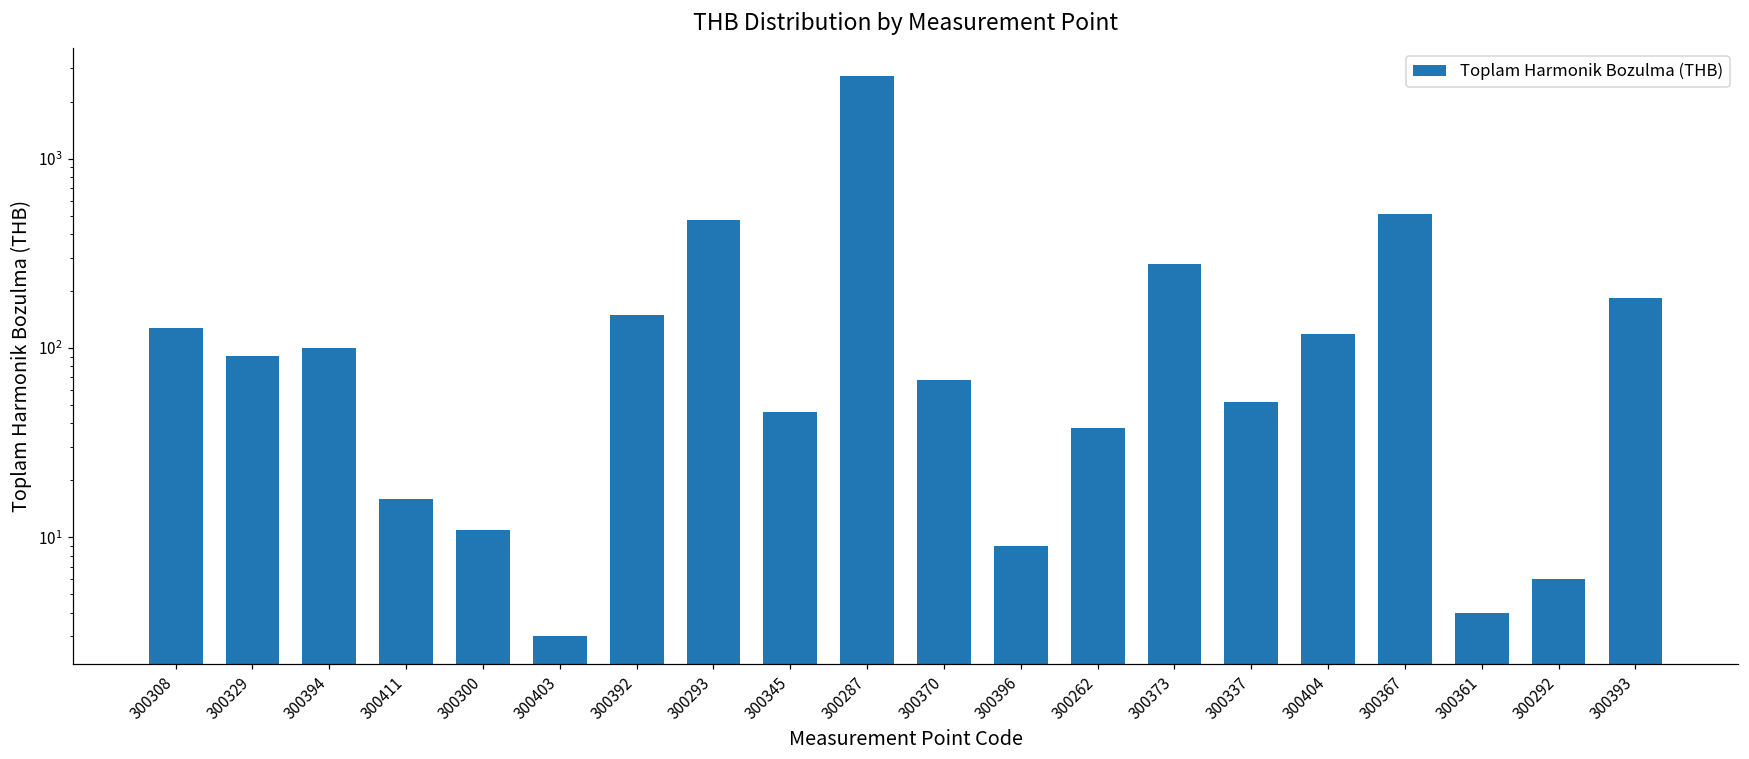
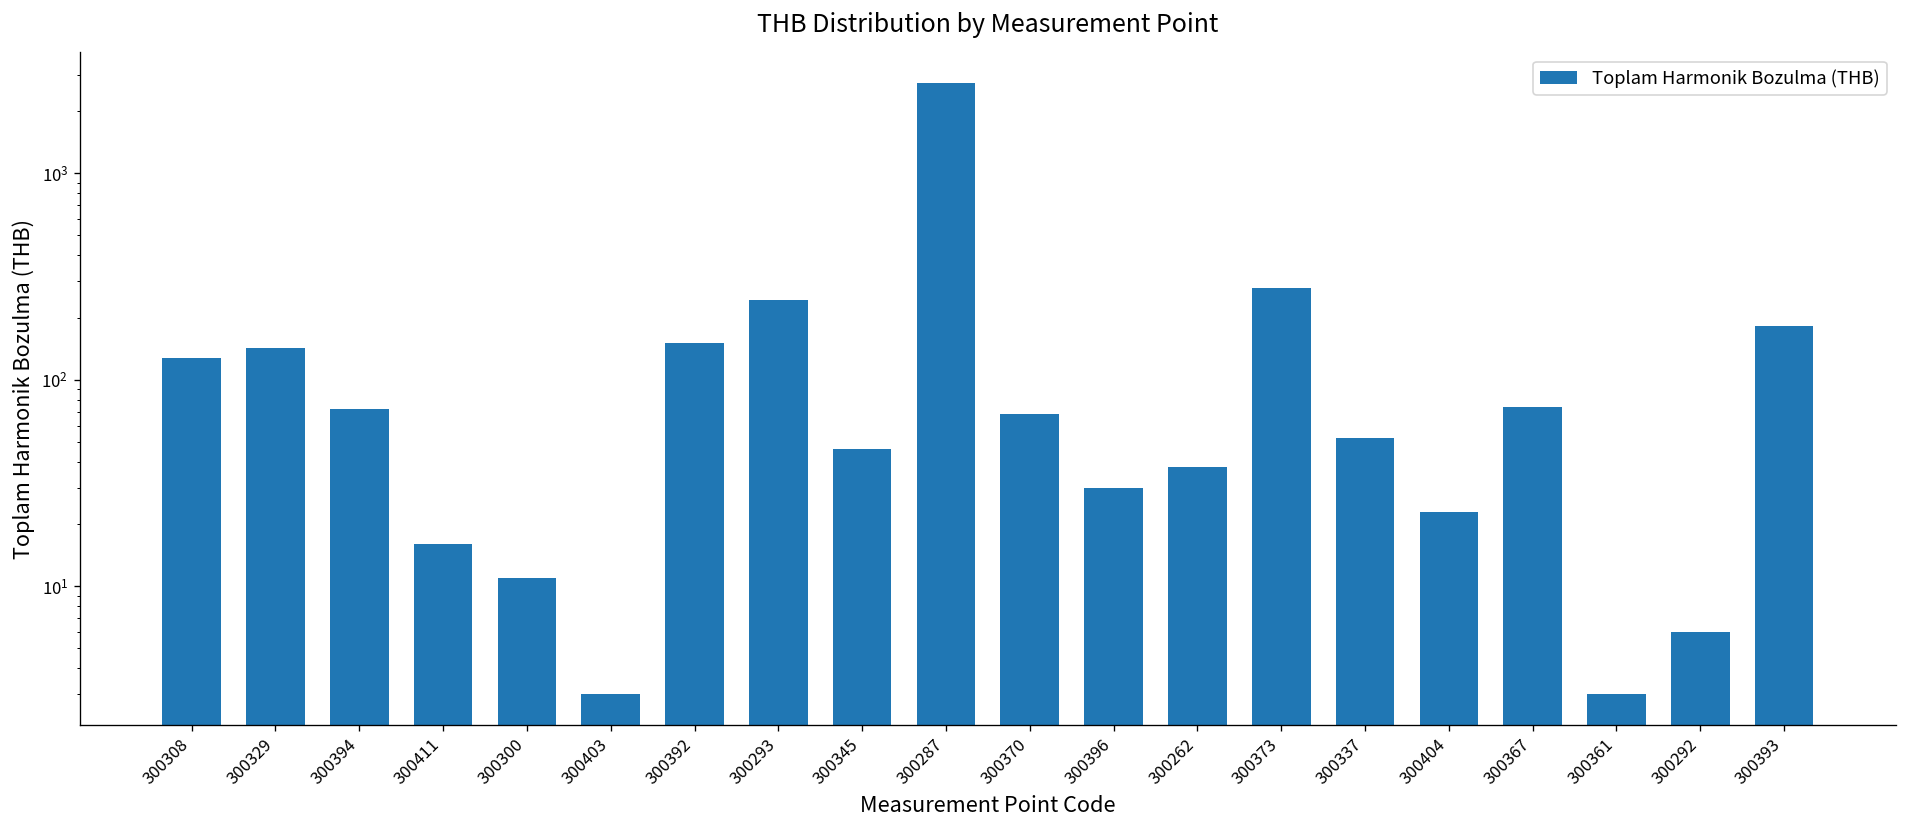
  {
    "300308": 130,
-   "300329": 90,
-   "300394": 100,
+   "300329": 140,
+   "300394": 72,
    "300411": 16,
    "300300": 11,
    "300403": 3,
    "300392": 150,
-   "300293": 470,
+   "300293": 240,
    "300345": 46,
    "300287": 2700,
    "300370": 68,
-   "300396": 9,
+   "300396": 30,
    "300262": 38,
    "300373": 280,
    "300337": 52,
-   "300404": 120,
-   "300367": 510,
-   "300361": 4,
+   "300404": 23,
+   "300367": 74,
+   "300361": 3,
    "300292": 6,
    "300393": 180
  }
